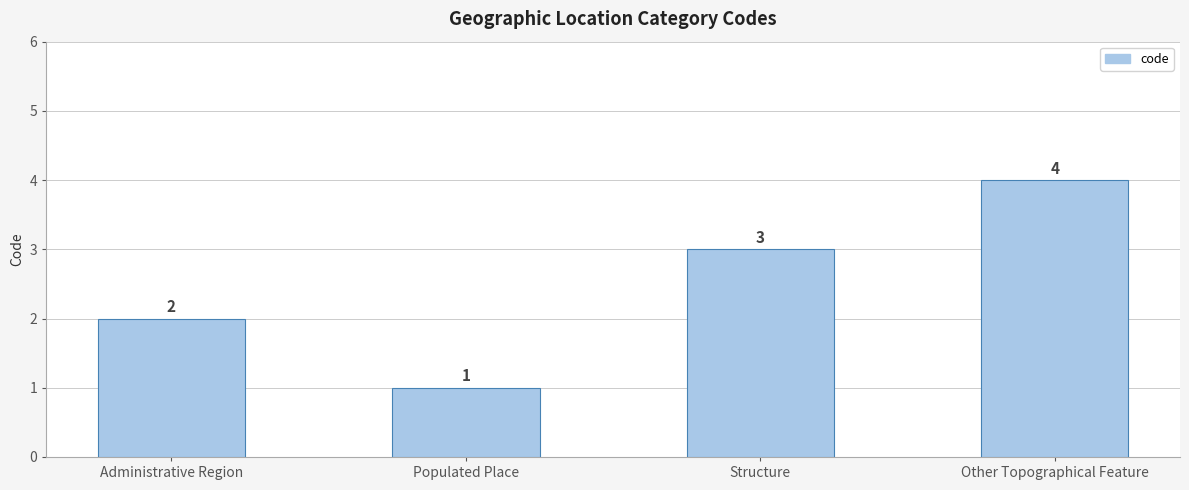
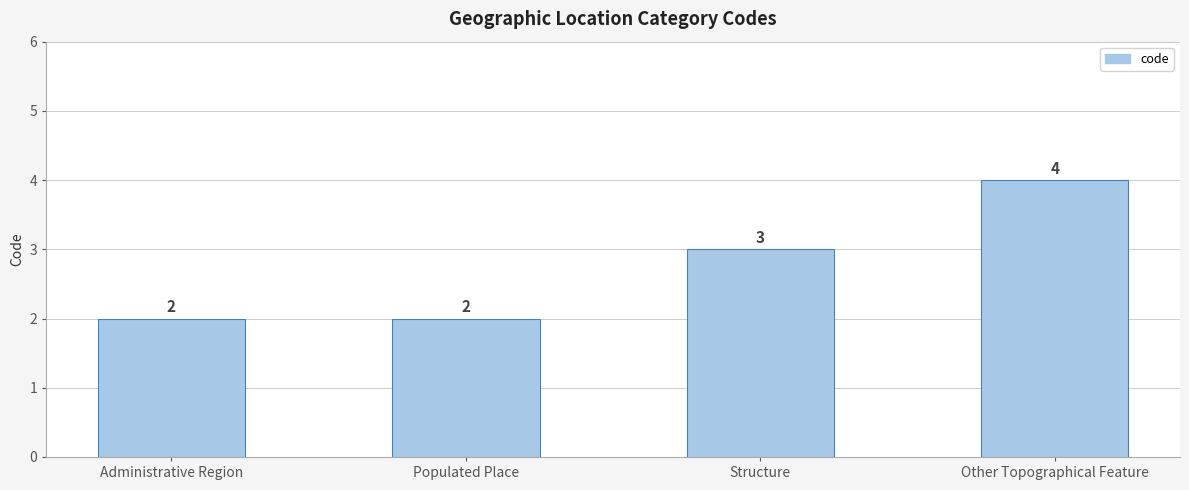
  {
    "Administrative Region": 2,
-   "Populated Place": 1,
+   "Populated Place": 2,
    "Structure": 3,
    "Other Topographical Feature": 4
  }
